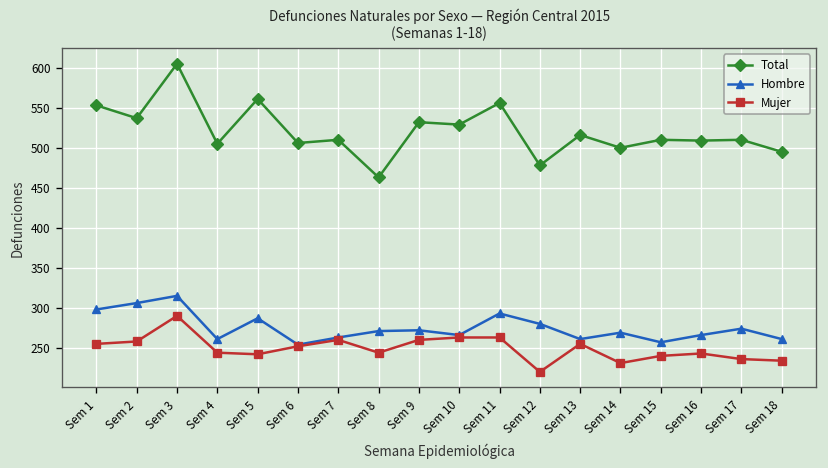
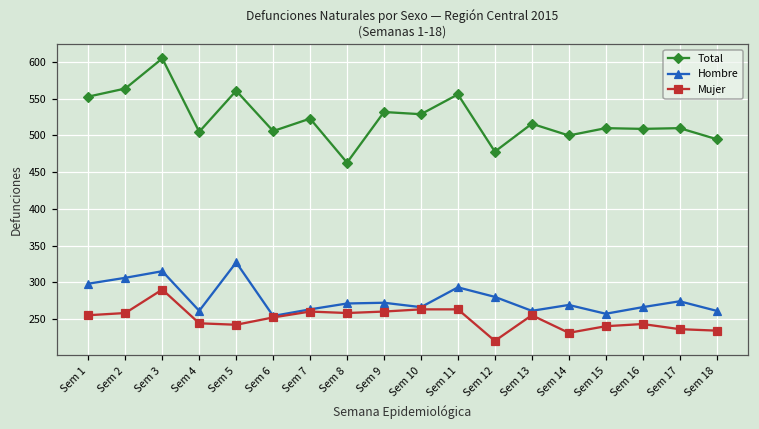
  {
    "Total": {
      "Sem 1": 550,
-     "Sem 2": 540,
+     "Sem 2": 560,
      "Sem 3": 610,
      "Sem 4": 510,
      "Sem 5": 560,
      "Sem 6": 510,
-     "Sem 7": 510,
+     "Sem 7": 520,
      "Sem 8": 460,
      "Sem 9": 530,
      "Sem 10": 530,
      "Sem 11": 560,
      "Sem 12": 480,
      "Sem 13": 520,
      "Sem 14": 500,
      "Sem 15": 510,
      "Sem 16": 510,
      "Sem 17": 510,
      "Sem 18": 500
    },
    "Hombre": {
      "Sem 1": 300,
      "Sem 2": 310,
      "Sem 3": 320,
      "Sem 4": 260,
-     "Sem 5": 290,
+     "Sem 5": 330,
      "Sem 8": 270,
      "Sem 9": 270,
      "Sem 11": 290,
      "Sem 12": 280,
      "Sem 13": 260,
      "Sem 14": 270,
      "Sem 15": 260,
      "Sem 16": 270,
      "Sem 17": 270,
      "Sem 18": 260
    },
    "Mujer": {
      "Sem 1": 260,
      "Sem 2": 260,
      "Sem 3": 290,
      "Sem 4": 240,
      "Sem 5": 240,
-     "Sem 8": 240,
+     "Sem 8": 260,
      "Sem 9": 260,
      "Sem 11": 260,
      "Sem 12": 220,
      "Sem 13": 260,
      "Sem 14": 230,
      "Sem 15": 240,
      "Sem 16": 240,
      "Sem 17": 240,
      "Sem 18": 230
    }
  }
